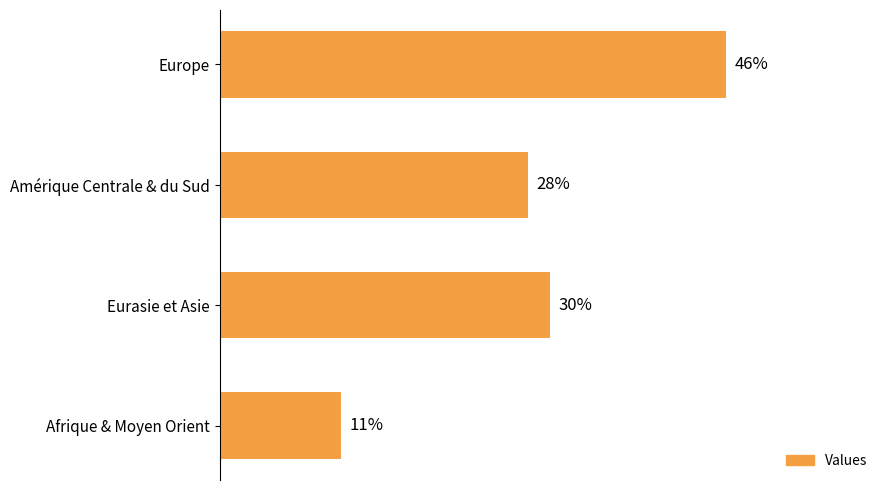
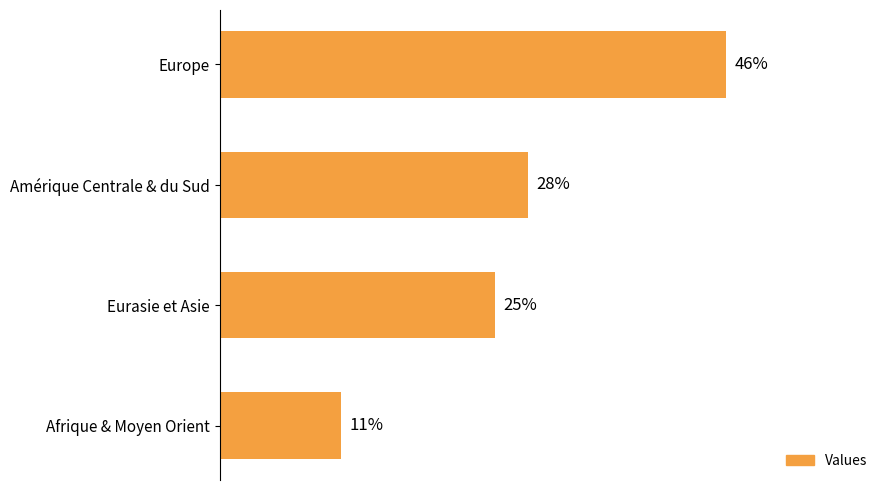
  {
    "Europe": "46%",
    "Amérique Centrale & du Sud": "28%",
-   "Eurasie et Asie": "30%",
+   "Eurasie et Asie": "25%",
    "Afrique & Moyen Orient": "11%"
  }
